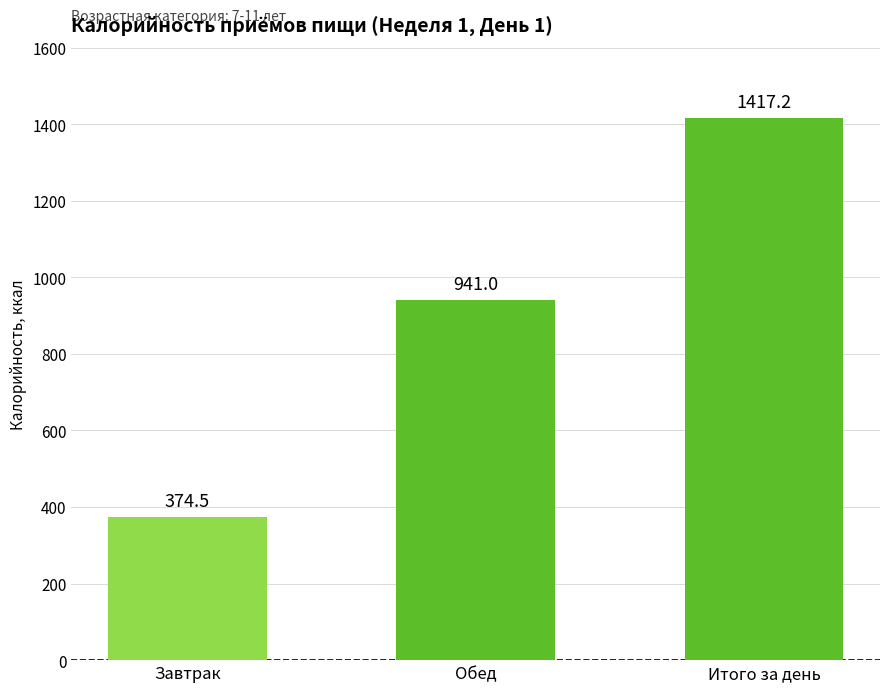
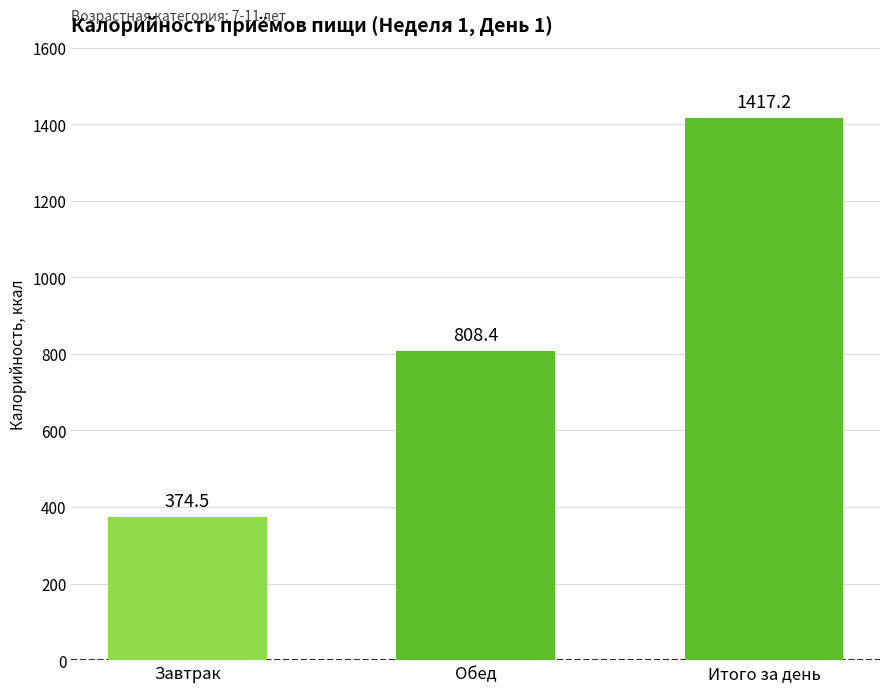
  {
    "Завтрак": 374.5,
-   "Обед": 941.0,
+   "Обед": 808.4,
    "Итого за день": 1417.2
  }
